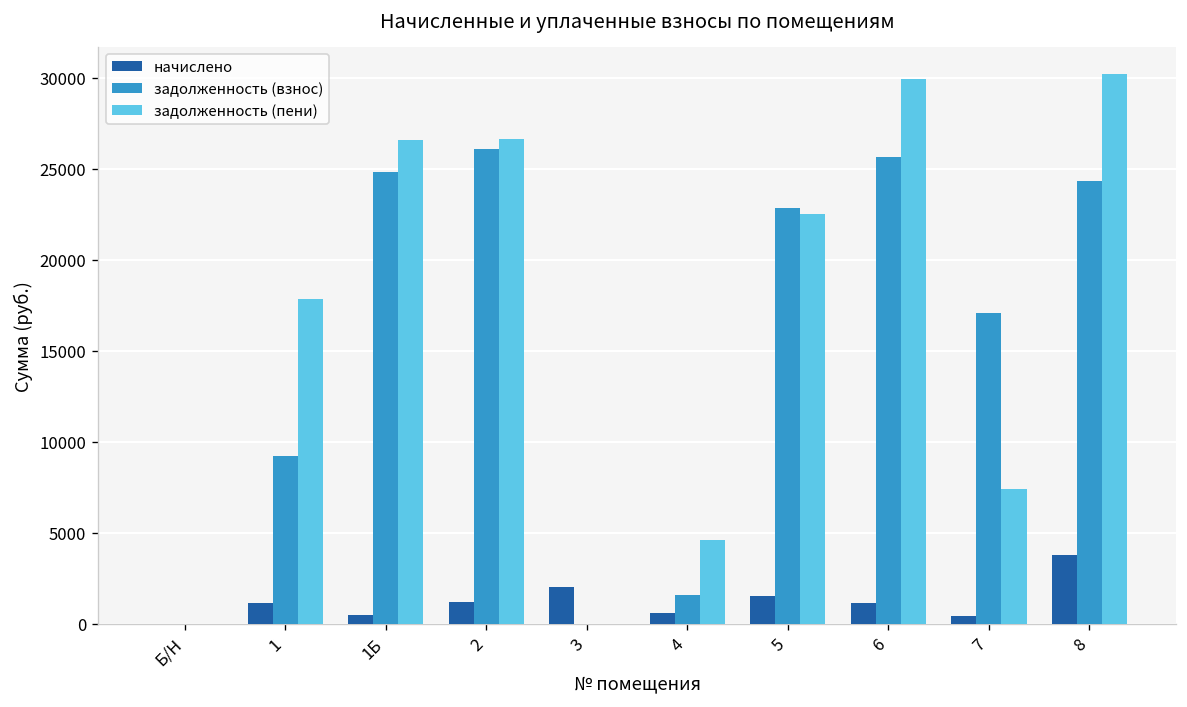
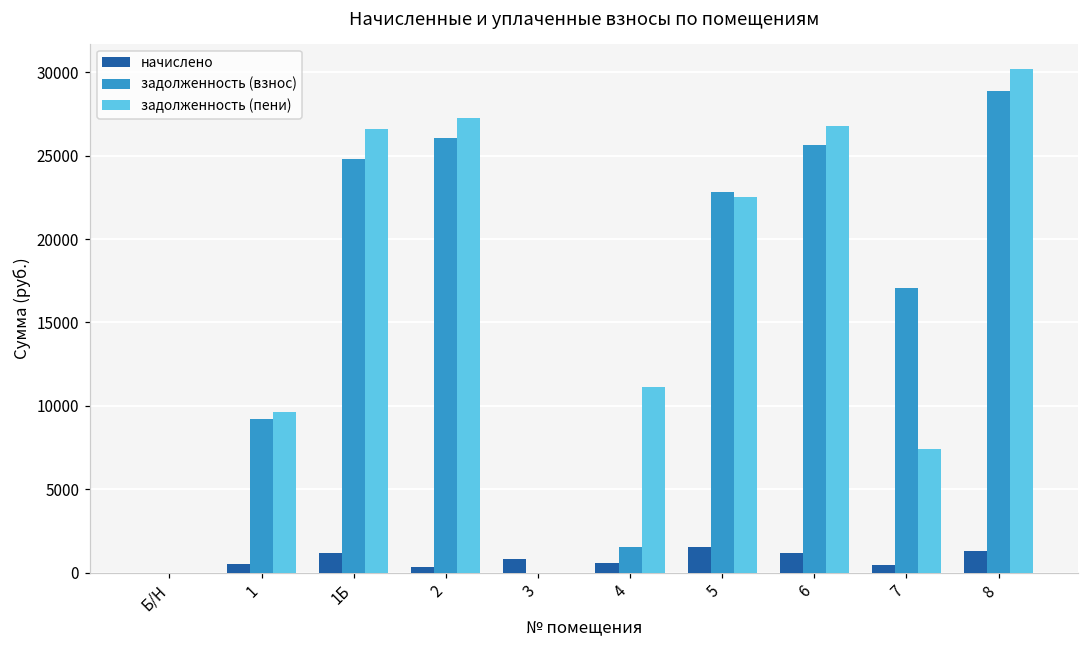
  {
    "начислено": {
      "Б/Н": 0,
-     "1": 1100,
-     "1Б": 500,
-     "2": 1200,
-     "3": 2000,
+     "1": 500,
+     "1Б": 1200,
+     "2": 300,
+     "3": 800,
      "4": 600,
      "5": 1500,
      "6": 1200,
      "7": 400,
-     "8": 3800
+     "8": 1300
    },
    "задолженность (взнос)": {
      "Б/Н": 0,
      "1": 9200,
      "1Б": 24800,
      "2": 26100,
      "3": 0,
      "4": 1600,
      "5": 22800,
      "6": 25700,
      "7": 17000,
-     "8": 24400
+     "8": 28900
    },
    "задолженность (пени)": {
      "Б/Н": 0,
-     "1": 17800,
+     "1": 9600,
      "1Б": 26600,
-     "2": 26700,
+     "2": 27300,
      "3": 0,
-     "4": 4600,
+     "4": 11100,
      "5": 22500,
-     "6": 29900,
+     "6": 26800,
      "7": 7400,
      "8": 30200
    }
  }
